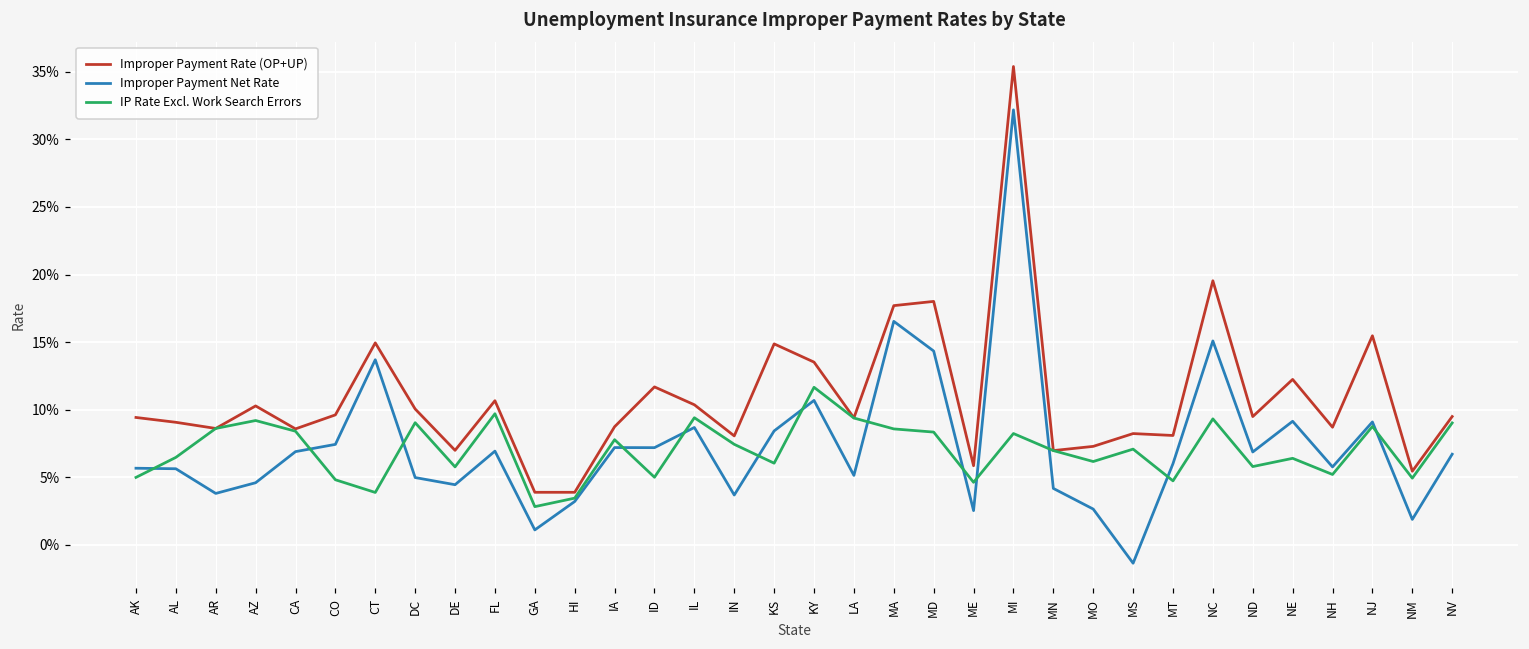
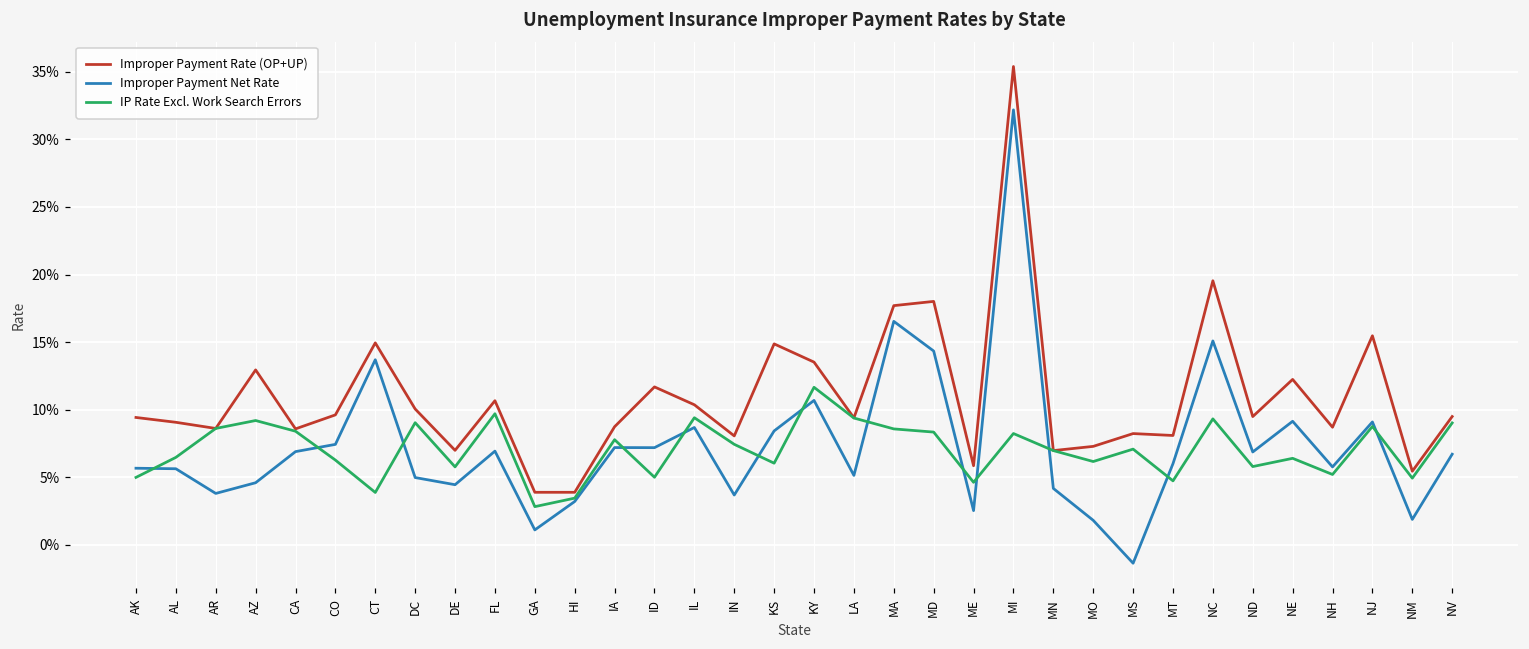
  {
    "Improper Payment Rate (OP+UP)": {
      "AK": "9.4%",
      "AL": "9.1%",
-     "AZ": "10.3%",
+     "AZ": "12.9%",
      "CO": "9.6%",
      "CT": "14.9%",
      "DC": "10.1%",
      "DE": "7.0%",
      "FL": "10.7%",
      "GA": "3.9%",
      "HI": "3.9%",
      "IA": "8.7%",
      "ID": "11.7%",
      "IL": "10.4%",
      "IN": "8.1%",
      "KS": "14.9%",
      "KY": "13.5%",
      "MA": "17.7%",
      "MD": "18.0%",
      "ME": "5.9%",
      "MI": "35.4%",
      "MO": "7.3%",
      "MS": "8.2%",
      "MT": "8.1%",
      "NC": "19.5%",
      "ND": "9.5%",
      "NE": "12.2%",
      "NH": "8.7%",
      "NJ": "15.5%",
      "NM": "5.5%",
      "NV": "9.5%"
    },
    "Improper Payment Net Rate": {
      "AK": "5.7%",
      "AL": "5.6%",
      "AR": "3.8%",
      "AZ": "4.6%",
      "CA": "6.9%",
      "CO": "7.4%",
      "CT": "13.7%",
      "DC": "5.0%",
      "DE": "4.5%",
      "FL": "6.9%",
      "GA": "1.1%",
      "HI": "3.2%",
      "IA": "7.2%",
      "ID": "7.2%",
      "IL": "8.7%",
      "IN": "3.7%",
      "KS": "8.4%",
      "KY": "10.7%",
      "LA": "5.1%",
      "MA": "16.5%",
      "MD": "14.3%",
      "ME": "2.5%",
      "MI": "32.2%",
      "MN": "4.2%",
-     "MO": "2.7%",
+     "MO": "1.8%",
      "MS": "-1.3%",
      "MT": "6.0%",
      "NC": "15.1%",
      "ND": "6.9%",
      "NE": "9.1%",
      "NH": "5.8%",
      "NJ": "9.1%",
      "NM": "1.9%",
      "NV": "6.7%"
    },
    "IP Rate Excl. Work Search Errors": {
      "AK": "5.0%",
      "AL": "6.5%",
      "AZ": "9.2%",
-     "CO": "4.8%",
+     "CO": "6.3%",
      "CT": "3.9%",
      "DC": "9.0%",
      "DE": "5.8%",
      "FL": "9.7%",
      "GA": "2.8%",
      "HI": "3.5%",
      "IA": "7.8%",
      "ID": "5.0%",
      "IL": "9.4%",
      "IN": "7.4%",
      "KS": "6.0%",
      "KY": "11.7%",
      "MA": "8.6%",
      "MD": "8.3%",
      "ME": "4.6%",
      "MI": "8.2%",
      "MO": "6.2%",
      "MS": "7.1%",
      "MT": "4.7%",
      "NC": "9.3%",
      "ND": "5.8%",
      "NE": "6.4%",
      "NH": "5.2%",
      "NJ": "8.8%",
      "NM": "4.9%",
      "NV": "9.0%"
    }
  }
